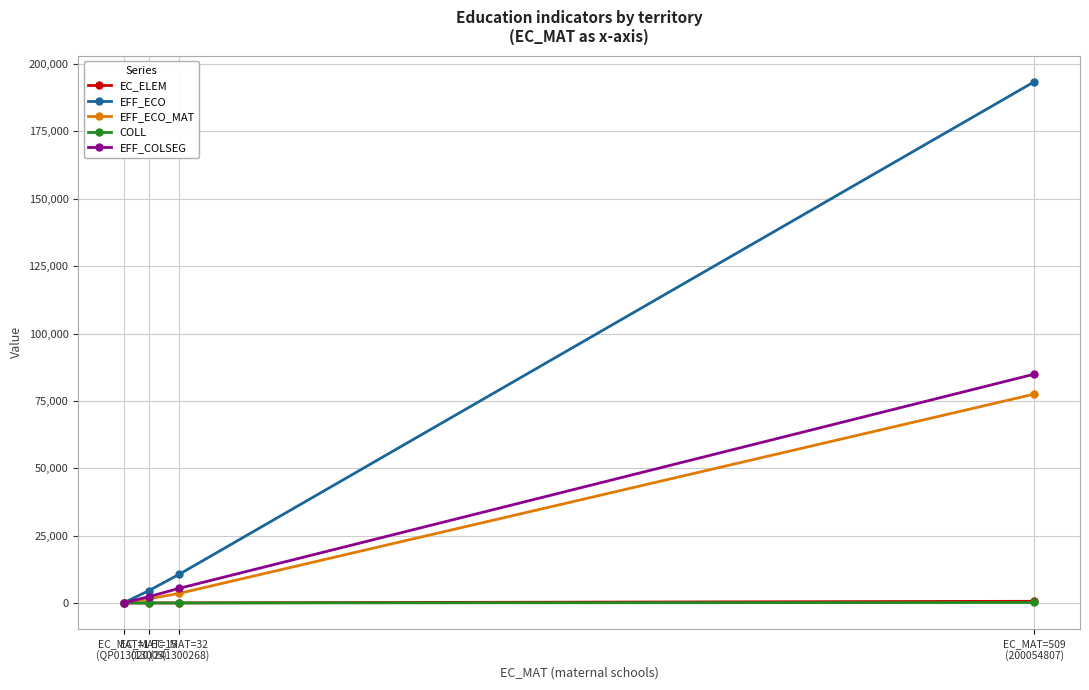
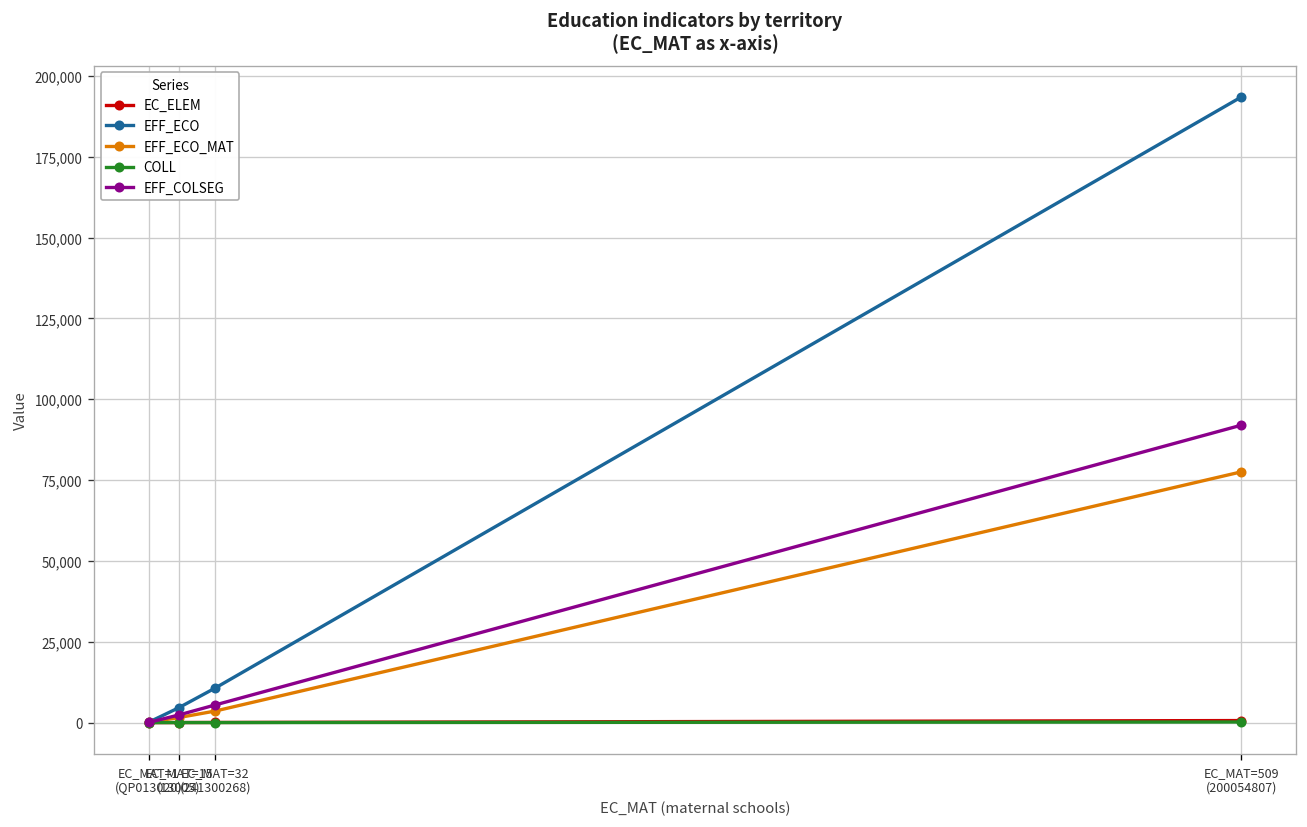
  {
    "EFF_ECO": {
      "EC_MAT=509 (200054807)": "193,000"
    },
    "EFF_ECO_MAT": {
      "EC_MAT=509 (200054807)": "78,000"
    },
    "EFF_COLSEG": {
-     "EC_MAT=509 (200054807)": "85,000"
+     "EC_MAT=509 (200054807)": "92,000"
    }
  }
